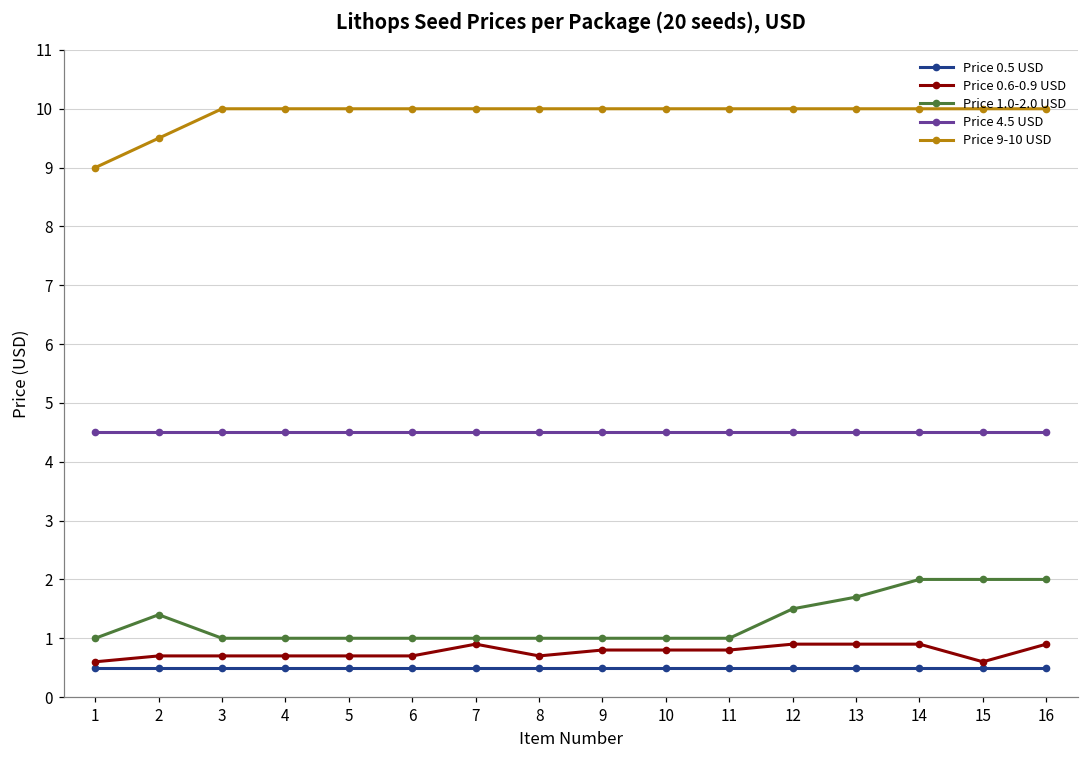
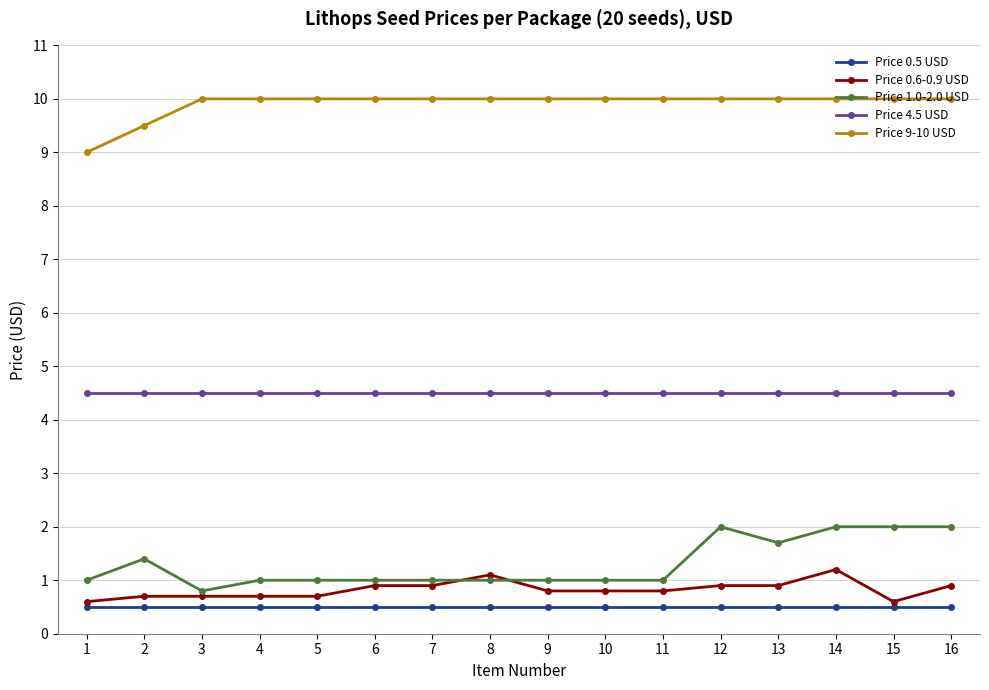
  {
    "Price 0.5 USD": {
      "1": 0.5,
      "2": 0.5,
      "3": 0.5,
      "4": 0.5,
      "5": 0.5,
      "6": 0.5,
      "7": 0.5,
      "8": 0.5,
      "9": 0.5,
      "10": 0.5,
      "11": 0.5,
      "12": 0.5,
      "13": 0.5,
      "14": 0.5,
      "15": 0.5,
      "16": 0.5
    },
    "Price 0.6-0.9 USD": {
      "1": 0.6,
      "2": 0.7,
      "3": 0.7,
      "4": 0.7,
      "5": 0.7,
-     "6": 0.7,
+     "6": 0.9,
      "7": 0.9,
-     "8": 0.7,
+     "8": 1.1,
      "9": 0.8,
      "10": 0.8,
      "11": 0.8,
      "12": 0.9,
      "13": 0.9,
-     "14": 0.9,
+     "14": 1.2,
      "15": 0.6,
      "16": 0.9
    },
    "Price 1.0-2.0 USD": {
      "1": 1.0,
      "2": 1.4,
-     "3": 1.0,
+     "3": 0.8,
      "4": 1.0,
      "5": 1.0,
      "6": 1.0,
      "7": 1.0,
      "8": 1.0,
      "9": 1.0,
      "10": 1.0,
      "11": 1.0,
-     "12": 1.5,
+     "12": 2.0,
      "13": 1.7,
      "14": 2.0,
      "15": 2.0,
      "16": 2.0
    },
    "Price 4.5 USD": {
      "1": 4.5,
      "2": 4.5,
      "3": 4.5,
      "4": 4.5,
      "5": 4.5,
      "6": 4.5,
      "7": 4.5,
      "8": 4.5,
      "9": 4.5,
      "10": 4.5,
      "11": 4.5,
      "12": 4.5,
      "13": 4.5,
      "14": 4.5,
      "15": 4.5,
      "16": 4.5
    },
    "Price 9-10 USD": {
      "1": 9.0,
      "2": 9.5,
      "3": 10.0,
      "4": 10.0,
      "5": 10.0,
      "6": 10.0,
      "7": 10.0,
      "8": 10.0,
      "9": 10.0,
      "10": 10.0,
      "11": 10.0,
      "12": 10.0,
      "13": 10.0,
      "14": 10.0,
      "15": 10.0,
      "16": 10.0
    }
  }
